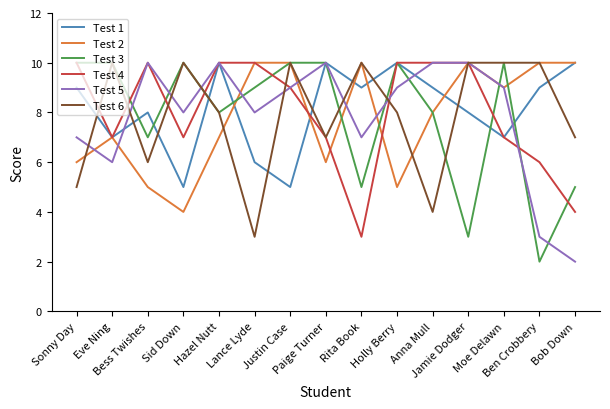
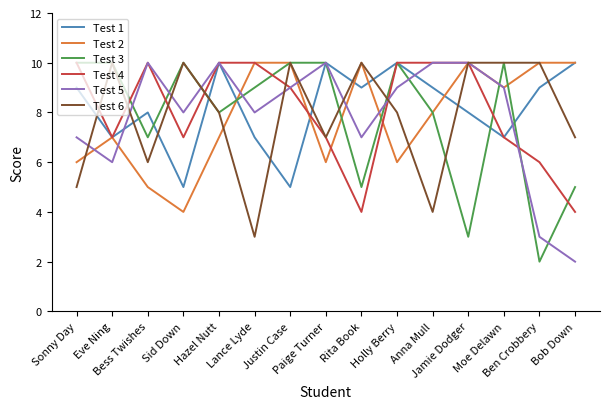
  {
    "Test 1": {
      "Bess Twishes": 8,
      "Sid Down": 5,
-     "Lance Lyde": 6,
+     "Lance Lyde": 7,
      "Justin Case": 5,
      "Rita Book": 9,
      "Anna Mull": 9,
      "Jamie Dodger": 8,
      "Ben Crobbery": 9
    },
    "Test 2": {
      "Sonny Day": 6,
      "Bess Twishes": 5,
      "Sid Down": 4,
      "Hazel Nutt": 7,
      "Paige Turner": 6,
-     "Holly Berry": 5
+     "Holly Berry": 6
    },
    "Test 3": {
      "Bess Twishes": 7,
      "Lance Lyde": 9,
      "Rita Book": 5,
      "Jamie Dodger": 3,
      "Ben Crobbery": 2,
      "Bob Down": 5
    },
    "Test 4": {
      "Sid Down": 7,
-     "Rita Book": 3,
+     "Rita Book": 4,
      "Ben Crobbery": 6,
      "Bob Down": 4
    },
    "Test 5": {
      "Sonny Day": 7,
      "Eve Ning": 6,
      "Sid Down": 8,
      "Lance Lyde": 8,
      "Rita Book": 7,
      "Holly Berry": 9,
      "Ben Crobbery": 3,
      "Bob Down": 2
    },
    "Test 6": {
      "Sonny Day": 5,
      "Bess Twishes": 6,
      "Lance Lyde": 3,
      "Holly Berry": 8,
      "Anna Mull": 4,
      "Bob Down": 7
    }
  }
